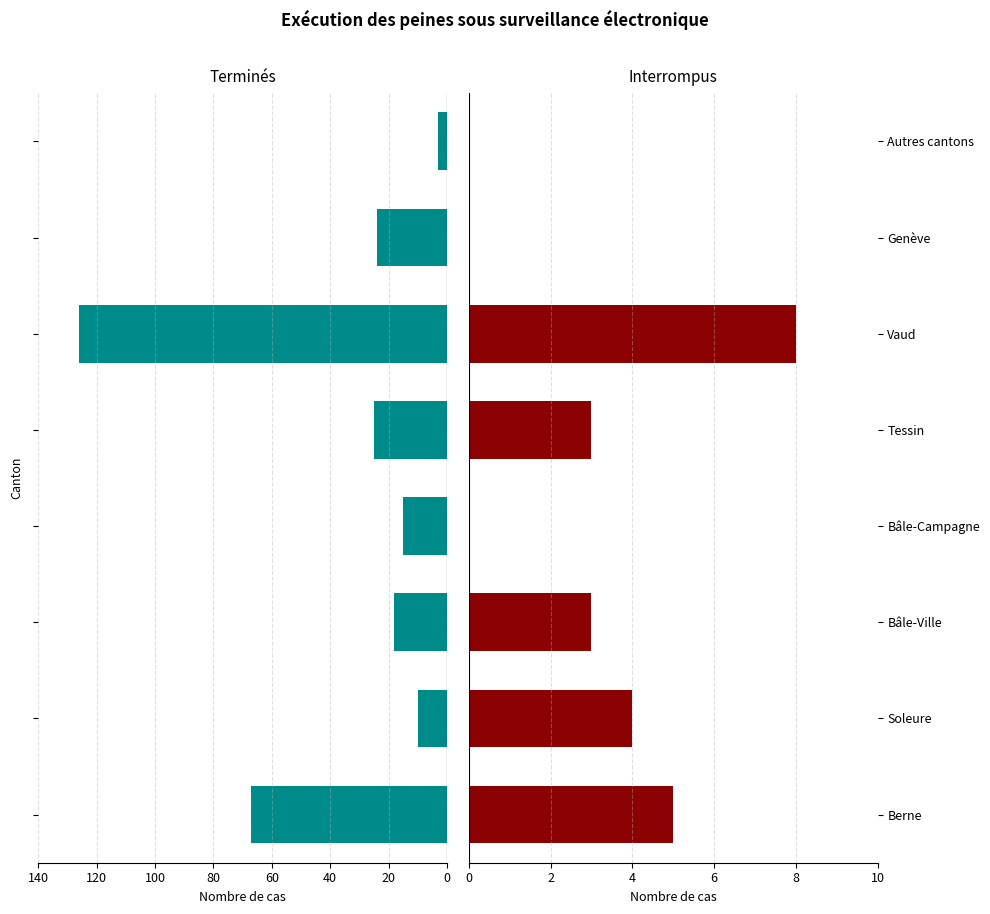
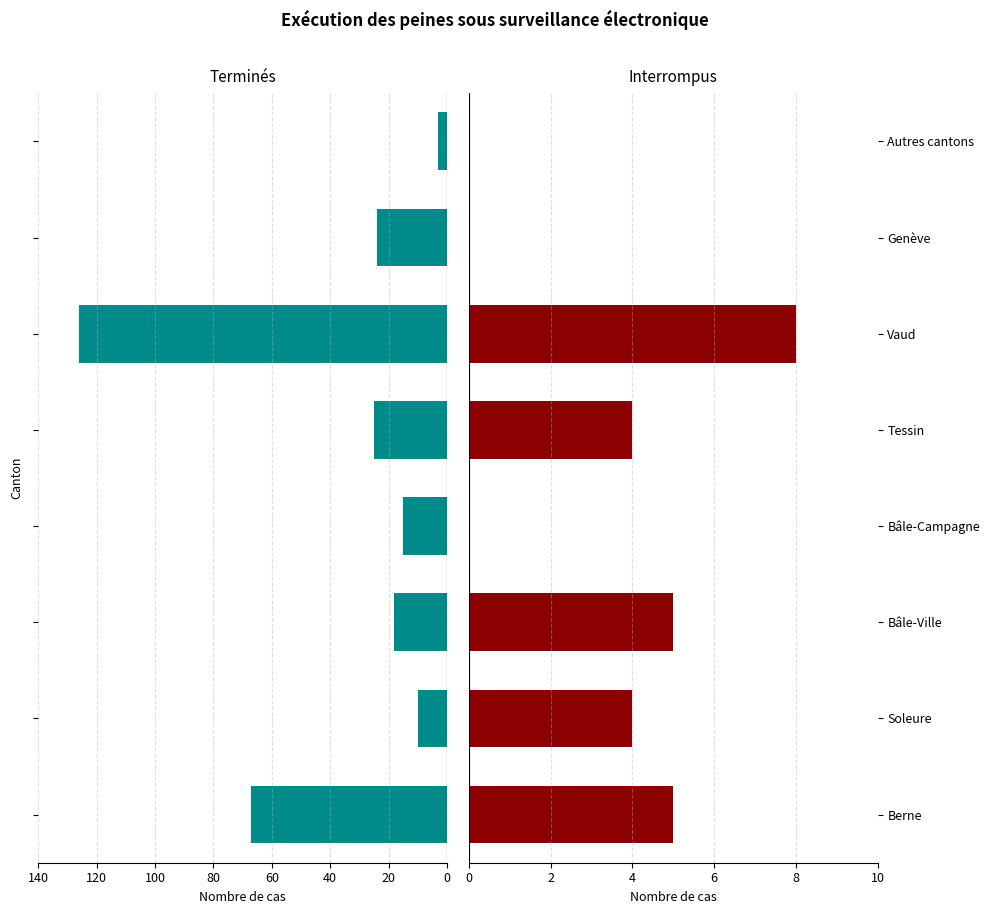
  {
    "Interrompus": {
      "Autres cantons": 0,
      "Genève": 0,
      "Vaud": 8,
-     "Tessin": 3,
+     "Tessin": 4,
      "Bâle-Campagne": 0,
-     "Bâle-Ville": 3,
+     "Bâle-Ville": 5,
      "Soleure": 4,
      "Berne": 5
    }
  }
